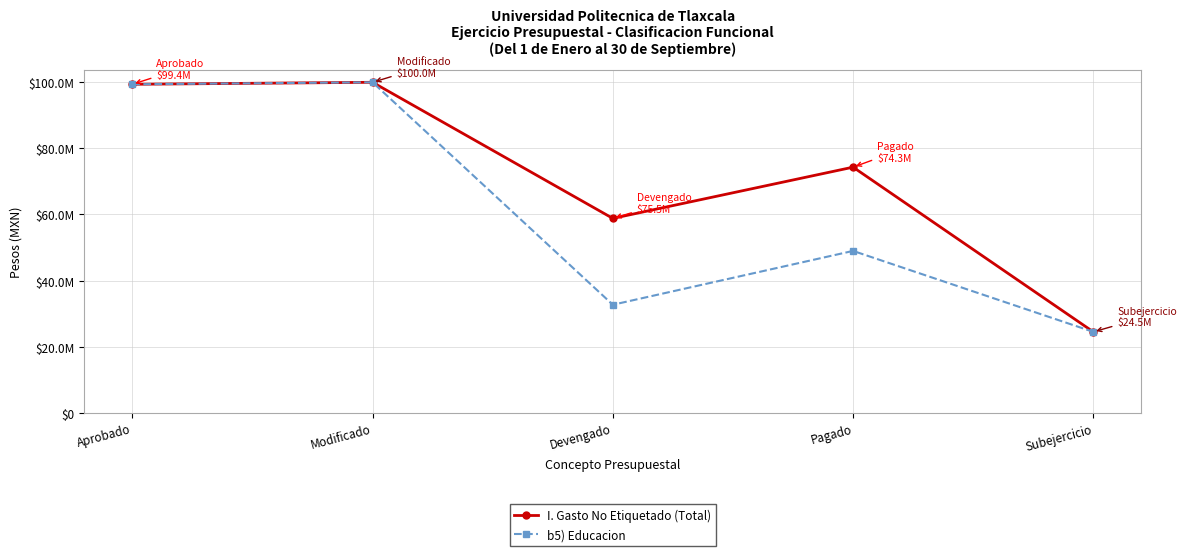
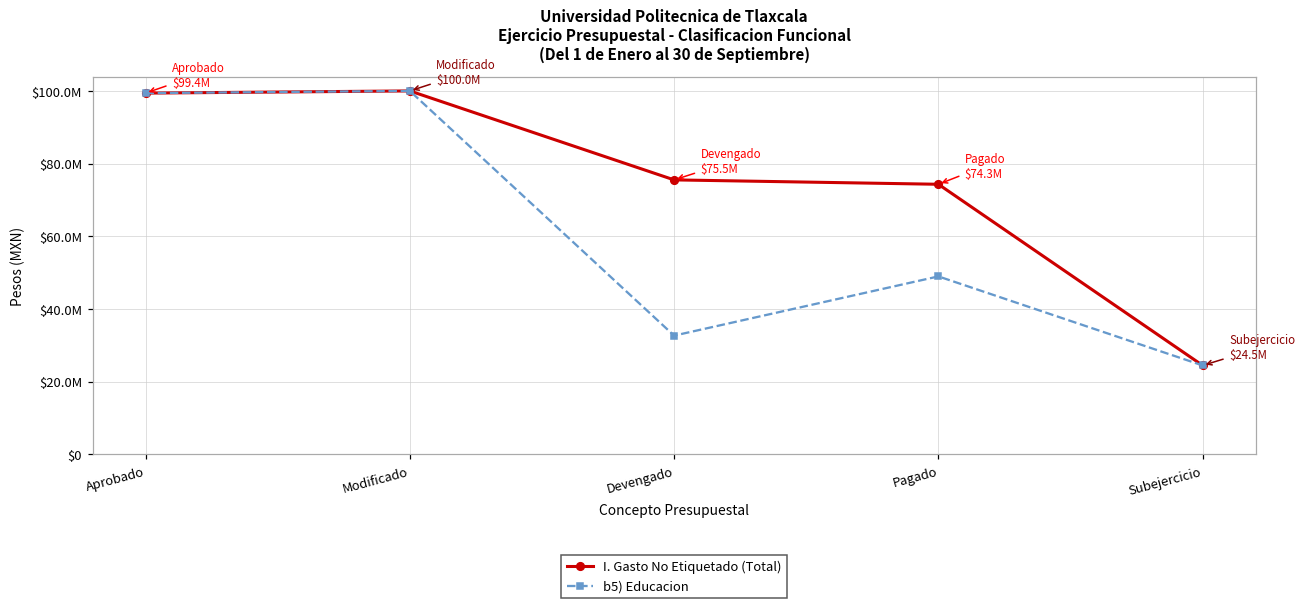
  {
    "I. Gasto No Etiquetado (Total)": {
-     "Devengado": "$59000000"
+     "Devengado": "$76000000"
    },
    "b5) Educacion": {
      "Devengado": "$33000000",
      "Pagado": "$49000000"
    }
  }
